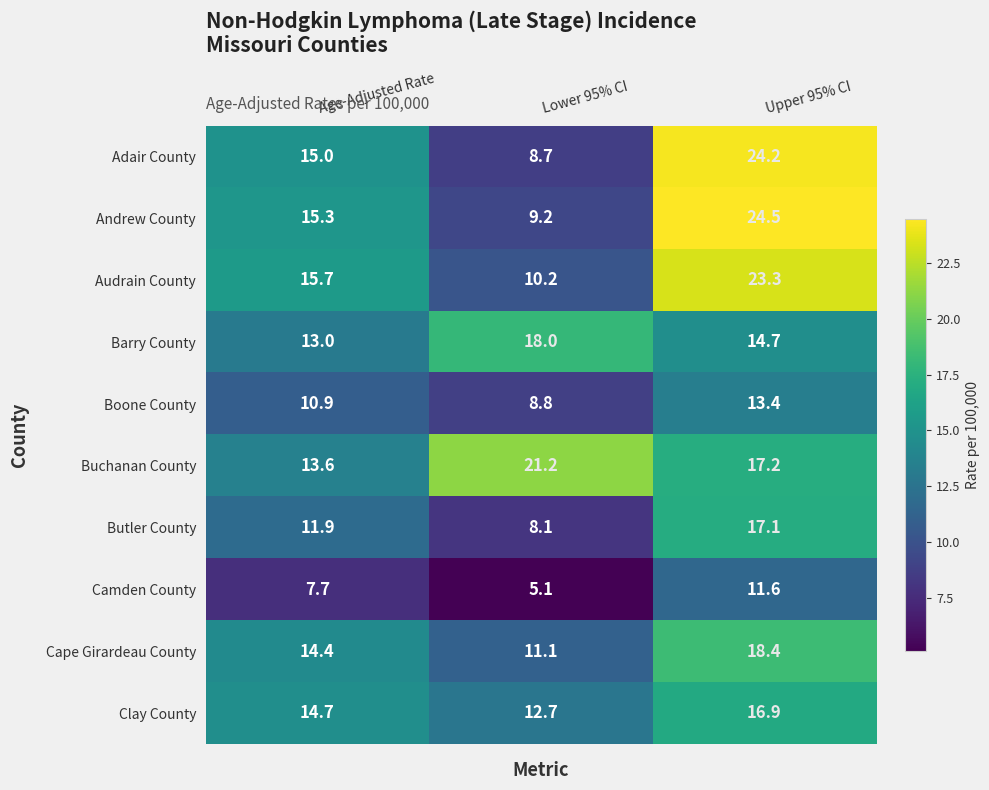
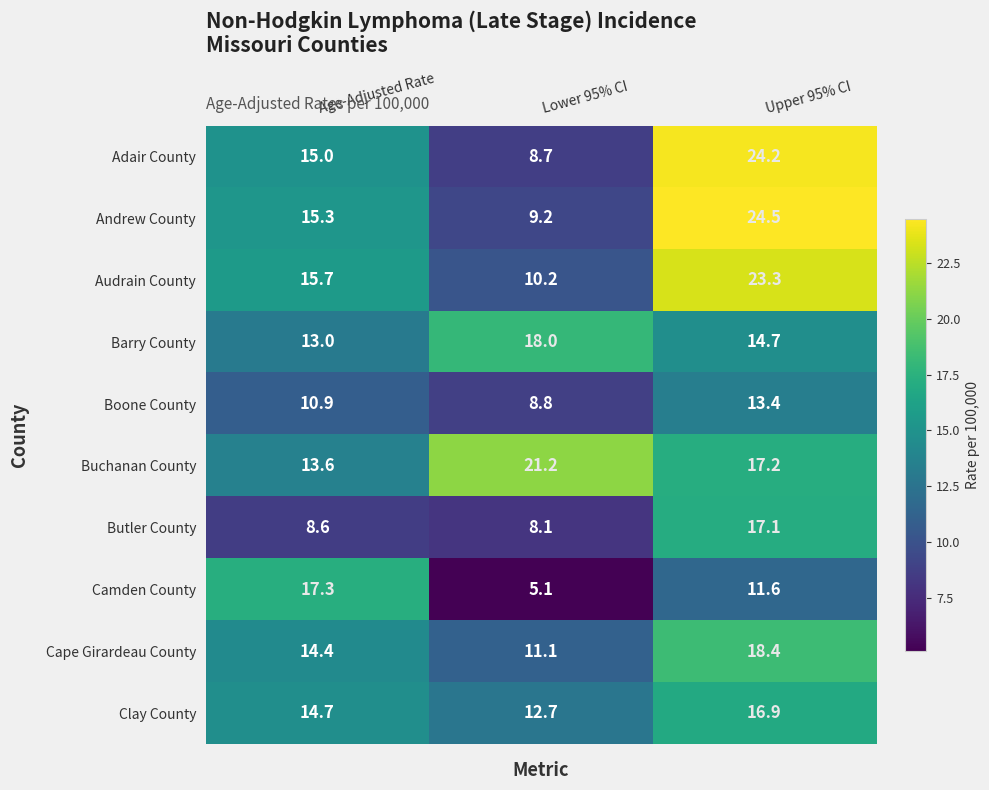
  {
    "Adair County": {
      "Age-Adjusted Rate": 15.0,
      "Lower 95% CI": 8.7,
      "Upper 95% CI": 24.2
    },
    "Andrew County": {
      "Age-Adjusted Rate": 15.3,
      "Lower 95% CI": 9.2,
      "Upper 95% CI": 24.5
    },
    "Audrain County": {
      "Age-Adjusted Rate": 15.7,
      "Lower 95% CI": 10.2,
      "Upper 95% CI": 23.3
    },
    "Barry County": {
      "Age-Adjusted Rate": 13.0,
      "Lower 95% CI": 18.0,
      "Upper 95% CI": 14.7
    },
    "Boone County": {
      "Age-Adjusted Rate": 10.9,
      "Lower 95% CI": 8.8,
      "Upper 95% CI": 13.4
    },
    "Buchanan County": {
      "Age-Adjusted Rate": 13.6,
      "Lower 95% CI": 21.2,
      "Upper 95% CI": 17.2
    },
    "Butler County": {
-     "Age-Adjusted Rate": 11.9,
+     "Age-Adjusted Rate": 8.6,
      "Lower 95% CI": 8.1,
      "Upper 95% CI": 17.1
    },
    "Camden County": {
-     "Age-Adjusted Rate": 7.7,
+     "Age-Adjusted Rate": 17.3,
      "Lower 95% CI": 5.1,
      "Upper 95% CI": 11.6
    },
    "Cape Girardeau County": {
      "Age-Adjusted Rate": 14.4,
      "Lower 95% CI": 11.1,
      "Upper 95% CI": 18.4
    },
    "Clay County": {
      "Age-Adjusted Rate": 14.7,
      "Lower 95% CI": 12.7,
      "Upper 95% CI": 16.9
    }
  }
